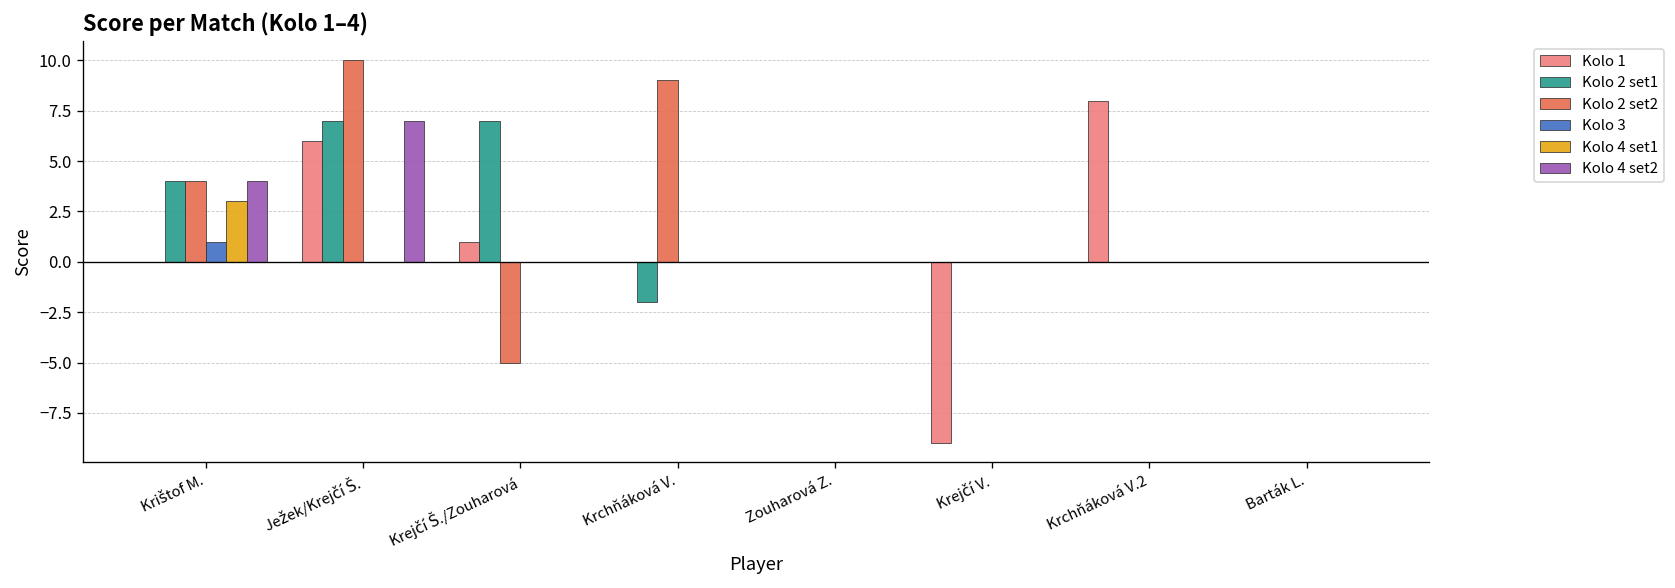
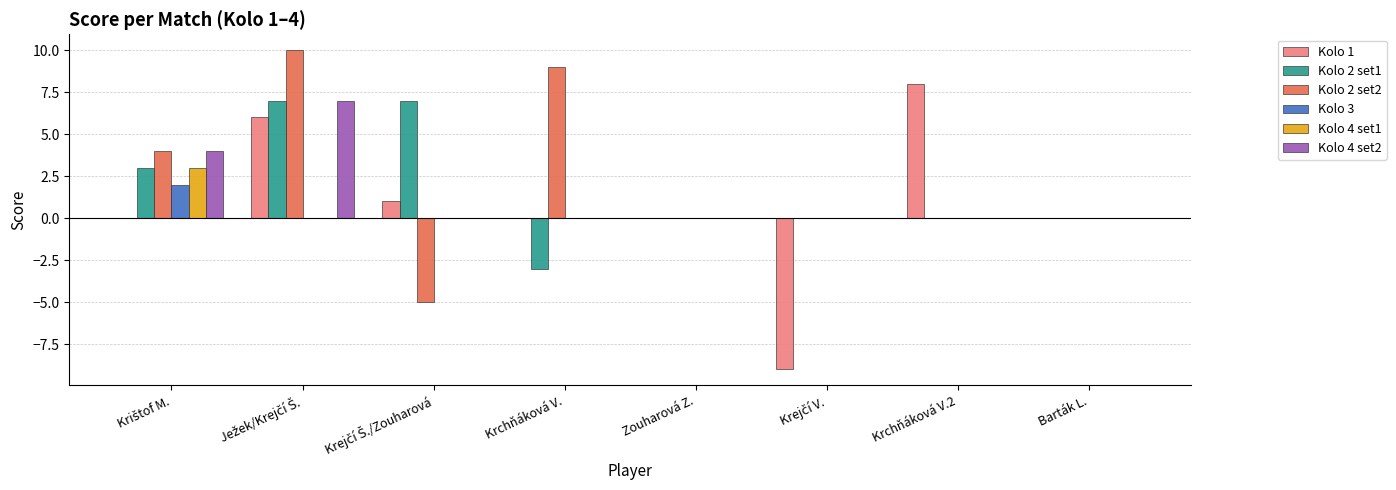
  {
    "Kolo 2 set1": {
-     "Krištof M.": 4,
+     "Krištof M.": 3,
      "Ježek/Krejčí Š.": 7,
      "Krejčí Š./Zouharová": 7,
-     "Krchňáková V.": -2,
+     "Krchňáková V.": -3,
      "Zouharová Z.": 0,
      "Krejčí V.": 0,
      "Krchňáková V.2": 0,
      "Barták L.": 0
    },
    "Kolo 3": {
-     "Krištof M.": 1,
+     "Krištof M.": 2,
      "Ježek/Krejčí Š.": 0,
      "Krejčí Š./Zouharová": 0,
      "Krchňáková V.": 0,
      "Zouharová Z.": 0,
      "Krejčí V.": 0,
      "Krchňáková V.2": 0,
      "Barták L.": 0
    },
    "Kolo 4 set1": {
      "Krištof M.": 3,
      "Ježek/Krejčí Š.": 0,
      "Krejčí Š./Zouharová": 0,
      "Krchňáková V.": 0,
      "Zouharová Z.": 0,
      "Krejčí V.": 0,
      "Krchňáková V.2": 0,
      "Barták L.": 0
    },
    "Kolo 4 set2": {
      "Krištof M.": 4,
      "Ježek/Krejčí Š.": 7,
      "Krejčí Š./Zouharová": 0,
      "Krchňáková V.": 0,
      "Zouharová Z.": 0,
      "Krejčí V.": 0,
      "Krchňáková V.2": 0,
      "Barták L.": 0
    }
  }
